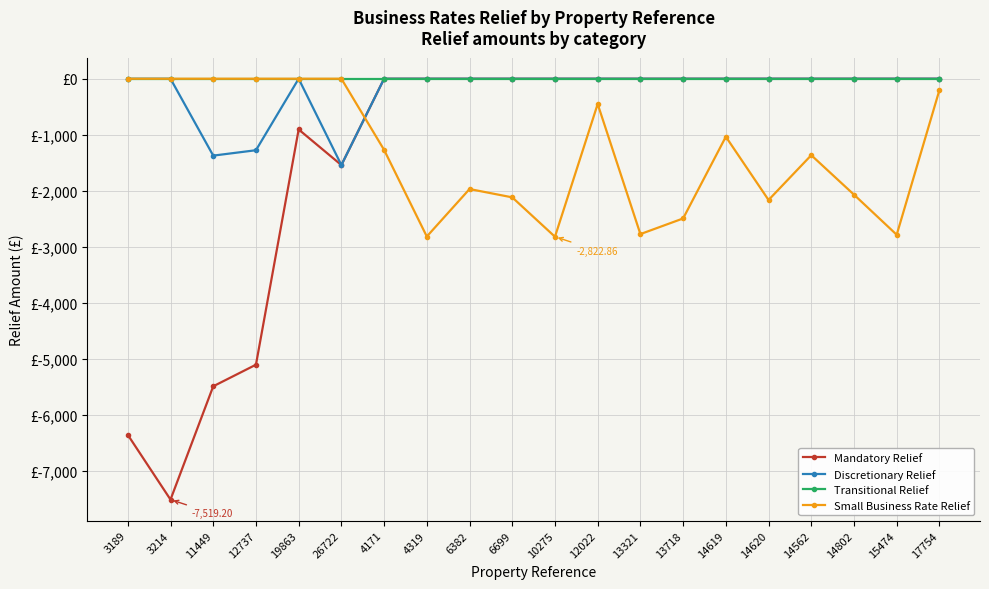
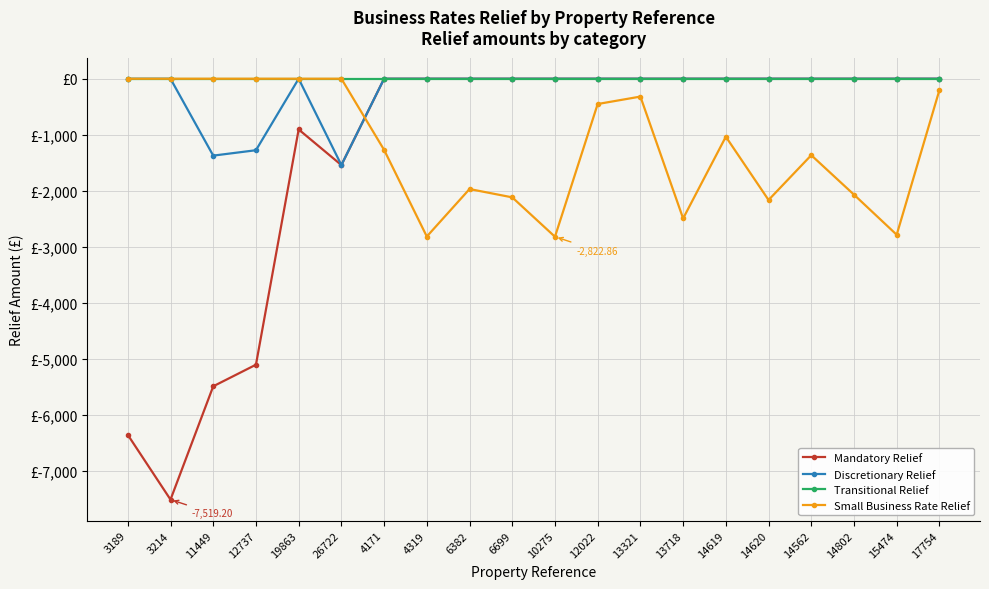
  {
    "Mandatory Relief": {
      "3214": "-7,519.20"
    },
    "Discretionary Relief": {
      "11449": "£-1,400",
      "12737": "£-1,300"
    },
    "Small Business Rate Relief": {
      "4171": "£-1,300",
      "4319": "£-2,800",
      "6382": "£-2,000",
      "6699": "£-2,100",
      "12022": "£-500",
-     "13321": "£-2,800",
+     "13321": "£-300",
      "13718": "£-2,500",
      "14619": "£-1,000",
      "14620": "£-2,200",
      "14562": "£-1,400",
      "14802": "£-2,100",
      "15474": "£-2,800",
      "17754": "£-200"
    }
  }
